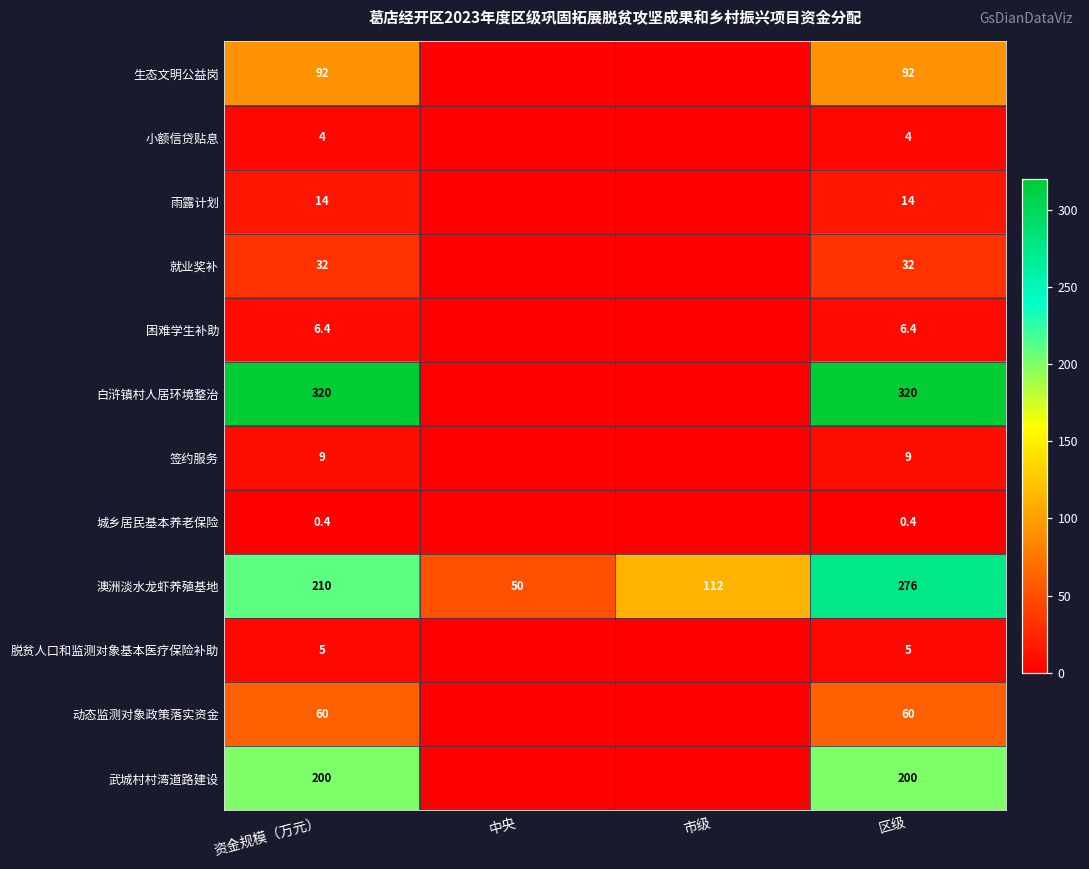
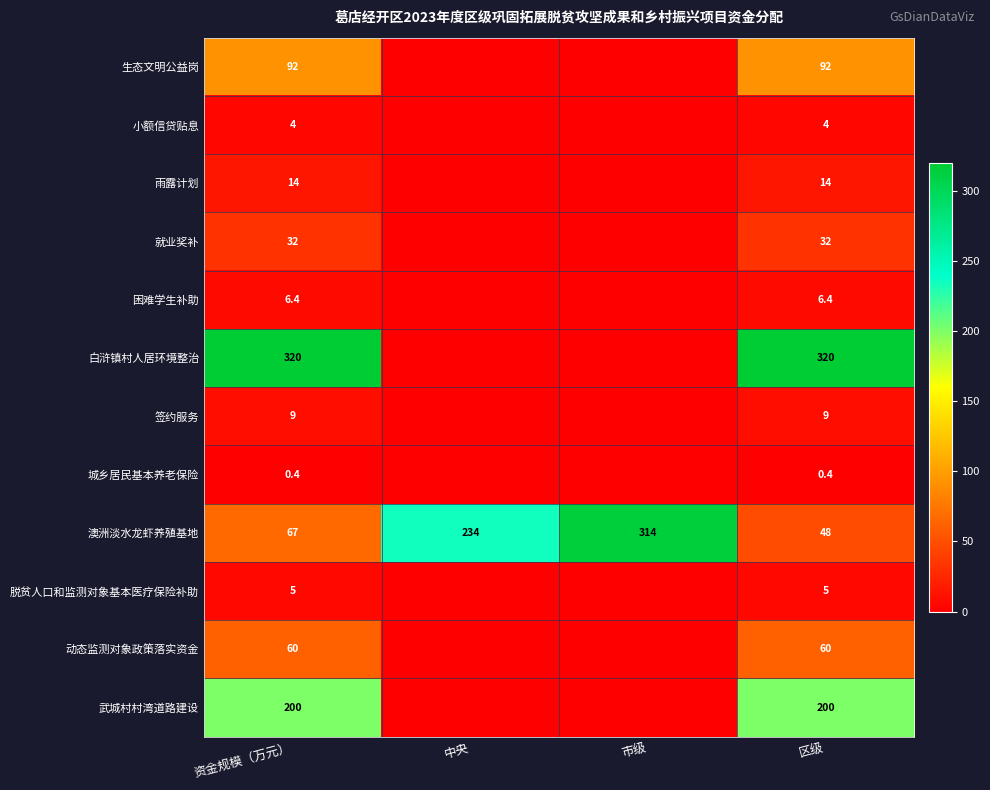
  {
    "生态文明公益岗": {
      "资金规模（万元）": 92,
      "区级": 92
    },
    "小额信贷贴息": {
      "资金规模（万元）": 4,
      "区级": 4
    },
    "雨露计划": {
      "资金规模（万元）": 14,
      "区级": 14
    },
    "就业奖补": {
      "资金规模（万元）": 32,
      "区级": 32
    },
    "困难学生补助": {
      "资金规模（万元）": 6.4,
      "区级": 6.4
    },
    "白浒镇村人居环境整治": {
      "资金规模（万元）": 320,
      "区级": 320
    },
    "签约服务": {
      "资金规模（万元）": 9,
      "区级": 9
    },
    "城乡居民基本养老保险": {
      "资金规模（万元）": 0.4,
      "区级": 0.4
    },
    "澳洲淡水龙虾养殖基地": {
-     "资金规模（万元）": 210,
-     "中央": 50,
-     "市级": 112,
-     "区级": 276
+     "资金规模（万元）": 67,
+     "中央": 234,
+     "市级": 314,
+     "区级": 48
    },
    "脱贫人口和监测对象基本医疗保险补助": {
      "资金规模（万元）": 5,
      "区级": 5
    },
    "动态监测对象政策落实资金": {
      "资金规模（万元）": 60,
      "区级": 60
    },
    "武城村村湾道路建设": {
      "资金规模（万元）": 200,
      "区级": 200
    }
  }
